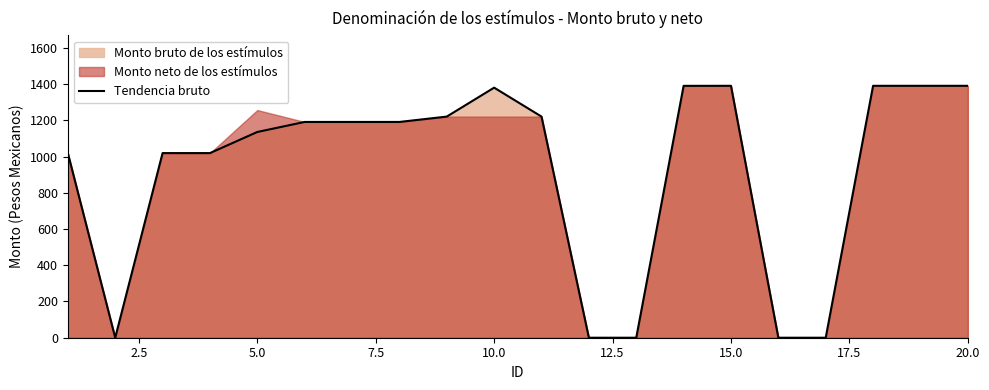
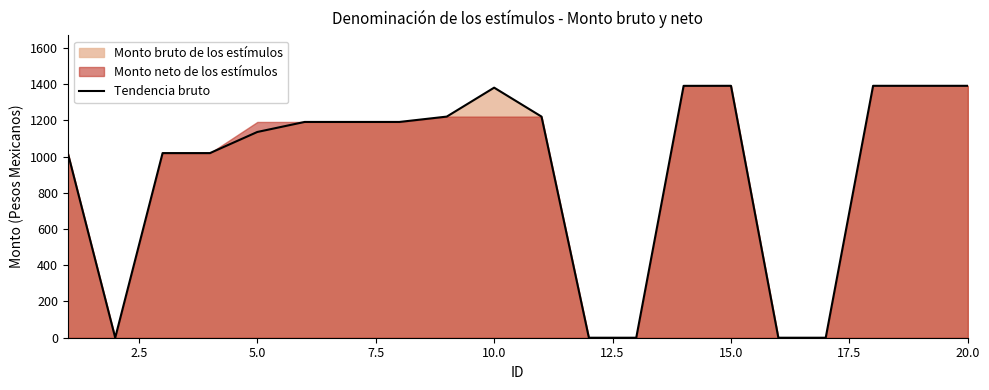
  {
    "Monto bruto de los estímulos": {
      "5.0": 1140,
      "10.0": 1380
    },
    "Monto neto de los estímulos": {
-     "5.0": 1260,
+     "5.0": 1190,
      "10.0": 1220
    }
  }
